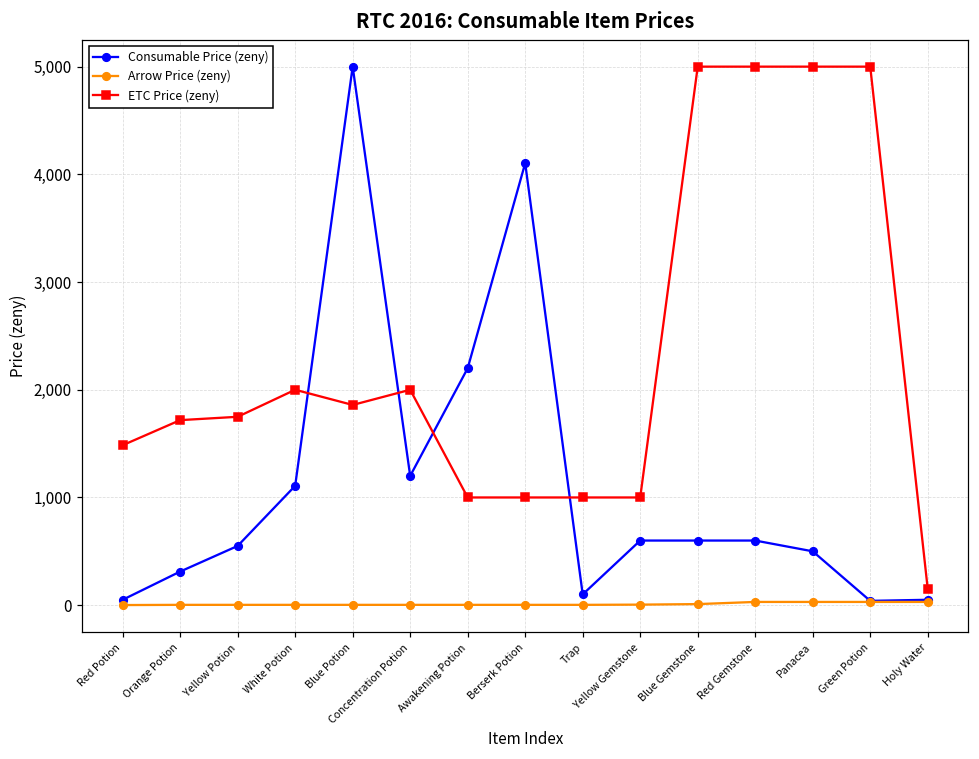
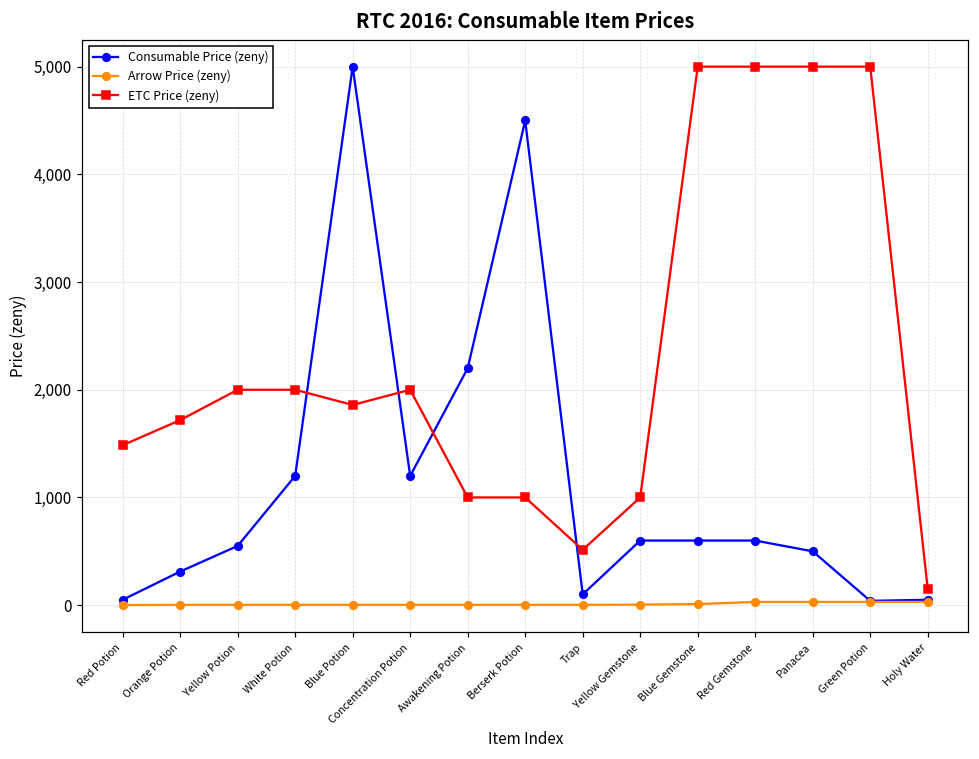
  {
    "Consumable Price (zeny)": {
      "Red Potion": "100",
      "Orange Potion": "300",
      "Yellow Potion": "600",
-     "White Potion": "1,100",
+     "White Potion": "1,200",
      "Blue Potion": "5,000",
      "Concentration Potion": "1,200",
      "Awakening Potion": "2,200",
-     "Berserk Potion": "4,100",
+     "Berserk Potion": "4,500",
      "Trap": "100",
      "Yellow Gemstone": "600",
      "Blue Gemstone": "600",
      "Red Gemstone": "600",
      "Panacea": "500"
    },
    "Arrow Price (zeny)": {
      "Red Potion": "0",
      "Orange Potion": "0",
      "Yellow Potion": "0",
      "White Potion": "0",
      "Blue Potion": "0",
      "Concentration Potion": "0",
      "Awakening Potion": "0",
      "Berserk Potion": "0",
      "Trap": "0",
      "Yellow Gemstone": "0",
      "Blue Gemstone": "0",
      "Red Gemstone": "0",
      "Panacea": "0"
    },
    "ETC Price (zeny)": {
      "Red Potion": "1,500",
      "Orange Potion": "1,700",
-     "Yellow Potion": "1,700",
+     "Yellow Potion": "2,000",
      "White Potion": "2,000",
      "Blue Potion": "1,900",
      "Concentration Potion": "2,000",
      "Awakening Potion": "1,000",
      "Berserk Potion": "1,000",
-     "Trap": "1,000",
+     "Trap": "500",
      "Yellow Gemstone": "1,000",
      "Blue Gemstone": "5,000",
      "Red Gemstone": "5,000",
      "Panacea": "5,000",
      "Green Potion": "5,000",
      "Holy Water": "200"
    }
  }
